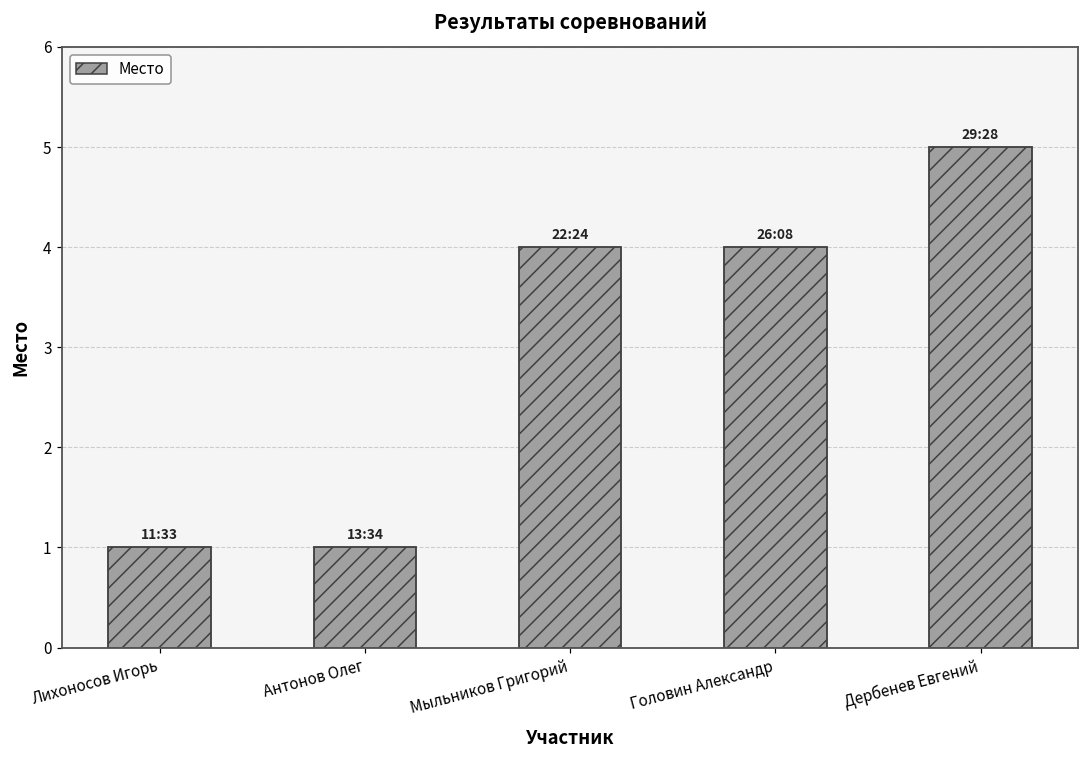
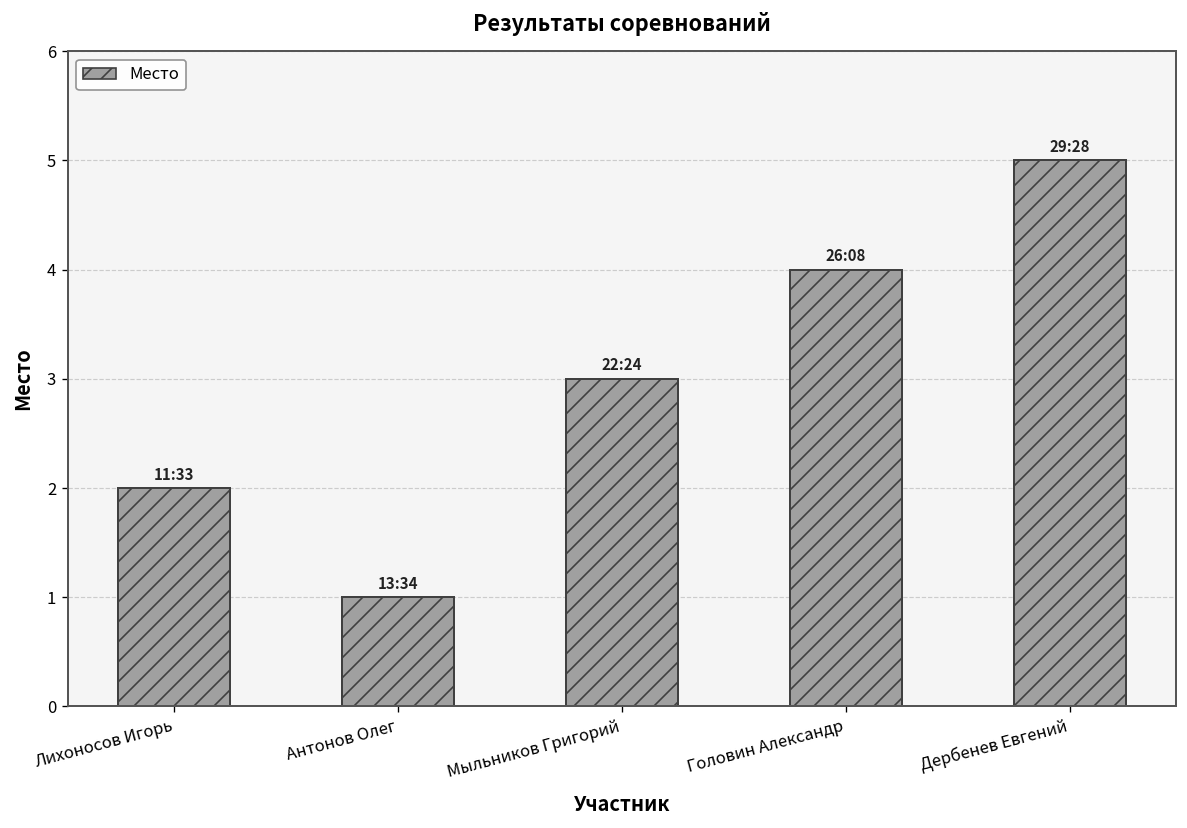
  {
-   "Лихоносов Игорь": 1,
-   "Мыльников Григорий": 4
+   "Лихоносов Игорь": 2,
+   "Мыльников Григорий": 3
  }
